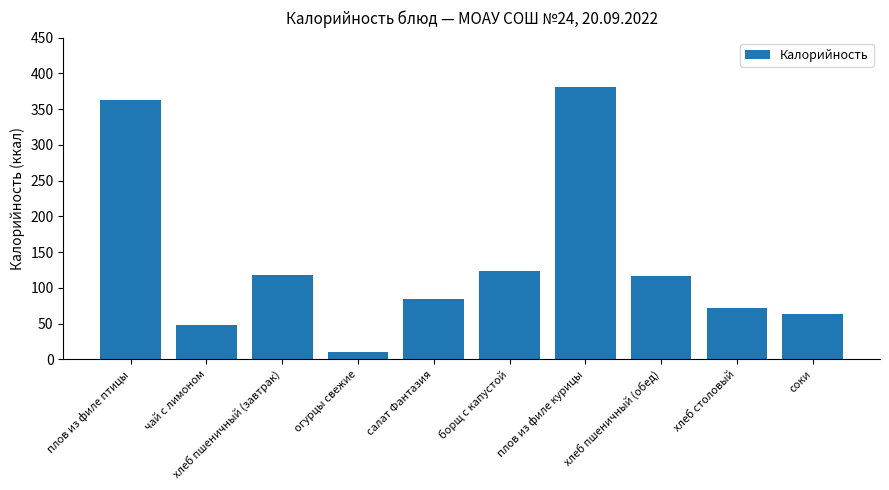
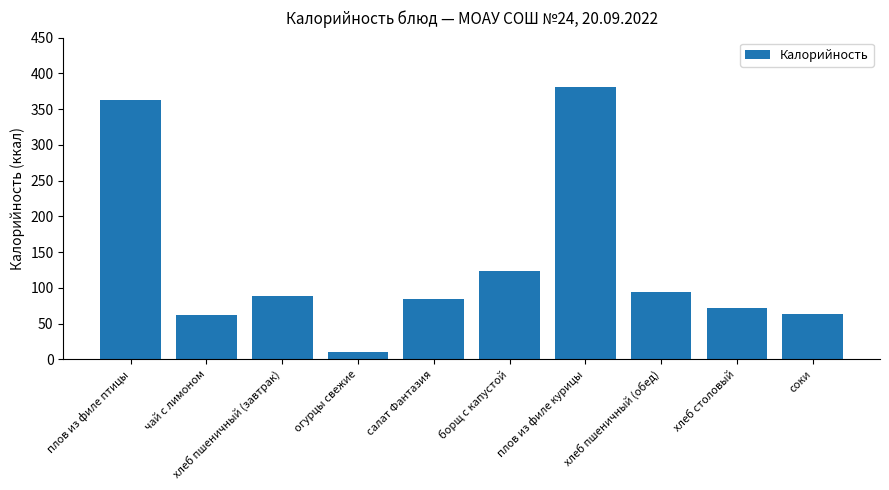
  {
    "плов из филе птицы": 360,
-   "чай с лимоном": 50,
-   "хлеб пшеничный (завтрак)": 120,
+   "чай с лимоном": 60,
+   "хлеб пшеничный (завтрак)": 90,
    "огурцы свежие": 10,
    "салат Фантазия": 80,
    "борщ с капустой": 120,
    "плов из филе курицы": 380,
-   "хлеб пшеничный (обед)": 120,
+   "хлеб пшеничный (обед)": 90,
    "хлеб столовый": 70,
    "соки": 60
  }
